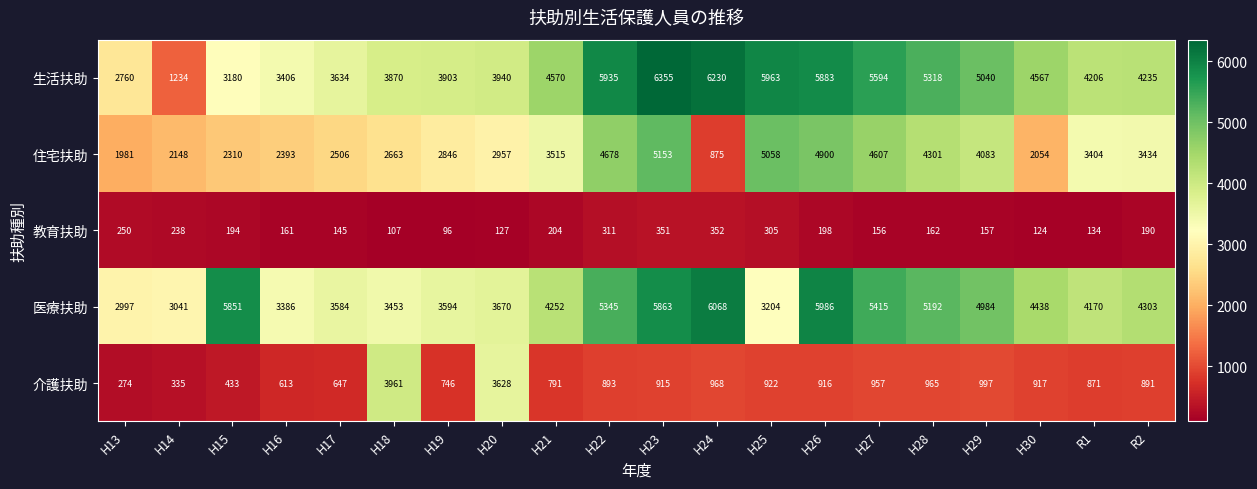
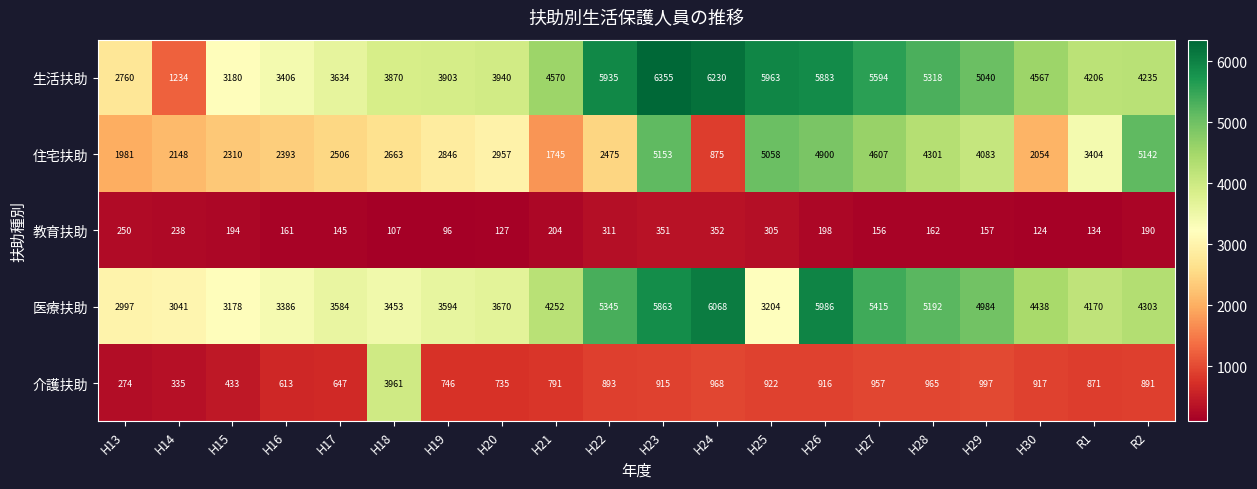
  {
    "生活扶助": {
      "H13": 2760,
      "H14": 1234,
      "H15": 3180,
      "H16": 3406,
      "H17": 3634,
      "H18": 3870,
      "H19": 3903,
      "H20": 3940,
      "H21": 4570,
      "H22": 5935,
      "H23": 6355,
      "H24": 6230,
      "H25": 5963,
      "H26": 5883,
      "H27": 5594,
      "H28": 5318,
      "H29": 5040,
      "H30": 4567,
      "R1": 4206,
      "R2": 4235
    },
    "住宅扶助": {
      "H13": 1981,
      "H14": 2148,
      "H15": 2310,
      "H16": 2393,
      "H17": 2506,
      "H18": 2663,
      "H19": 2846,
      "H20": 2957,
-     "H21": 3515,
-     "H22": 4678,
+     "H21": 1745,
+     "H22": 2475,
      "H23": 5153,
      "H24": 875,
      "H25": 5058,
      "H26": 4900,
      "H27": 4607,
      "H28": 4301,
      "H29": 4083,
      "H30": 2054,
      "R1": 3404,
-     "R2": 3434
+     "R2": 5142
    },
    "教育扶助": {
      "H13": 250,
      "H14": 238,
      "H15": 194,
      "H16": 161,
      "H17": 145,
      "H18": 107,
      "H19": 96,
      "H20": 127,
      "H21": 204,
      "H22": 311,
      "H23": 351,
      "H24": 352,
      "H25": 305,
      "H26": 198,
      "H27": 156,
      "H28": 162,
      "H29": 157,
      "H30": 124,
      "R1": 134,
      "R2": 190
    },
    "医療扶助": {
      "H13": 2997,
      "H14": 3041,
-     "H15": 5851,
+     "H15": 3178,
      "H16": 3386,
      "H17": 3584,
      "H18": 3453,
      "H19": 3594,
      "H20": 3670,
      "H21": 4252,
      "H22": 5345,
      "H23": 5863,
      "H24": 6068,
      "H25": 3204,
      "H26": 5986,
      "H27": 5415,
      "H28": 5192,
      "H29": 4984,
      "H30": 4438,
      "R1": 4170,
      "R2": 4303
    },
    "介護扶助": {
      "H13": 274,
      "H14": 335,
      "H15": 433,
      "H16": 613,
      "H17": 647,
      "H18": 3961,
      "H19": 746,
-     "H20": 3628,
+     "H20": 735,
      "H21": 791,
      "H22": 893,
      "H23": 915,
      "H24": 968,
      "H25": 922,
      "H26": 916,
      "H27": 957,
      "H28": 965,
      "H29": 997,
      "H30": 917,
      "R1": 871,
      "R2": 891
    }
  }
